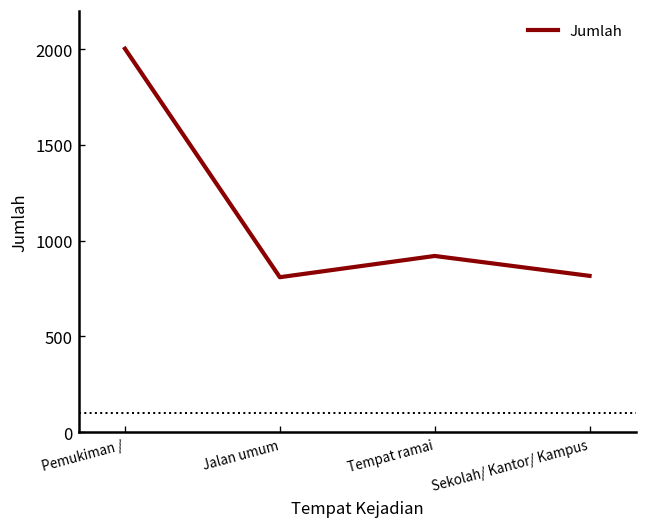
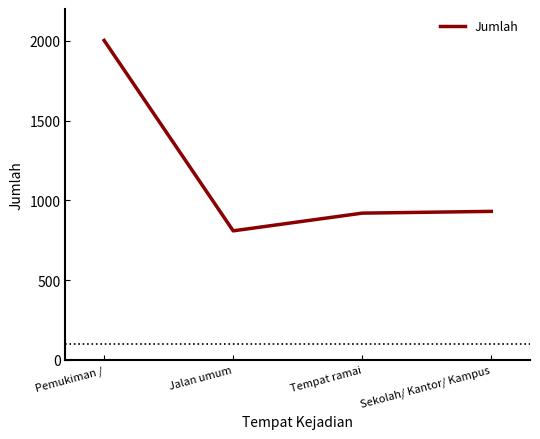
  {
    "Pemukiman /": 2000,
    "Jalan umum": 810,
    "Tempat ramai": 920,
-   "Sekolah/ Kantor/ Kampus": 820
+   "Sekolah/ Kantor/ Kampus": 930
  }
